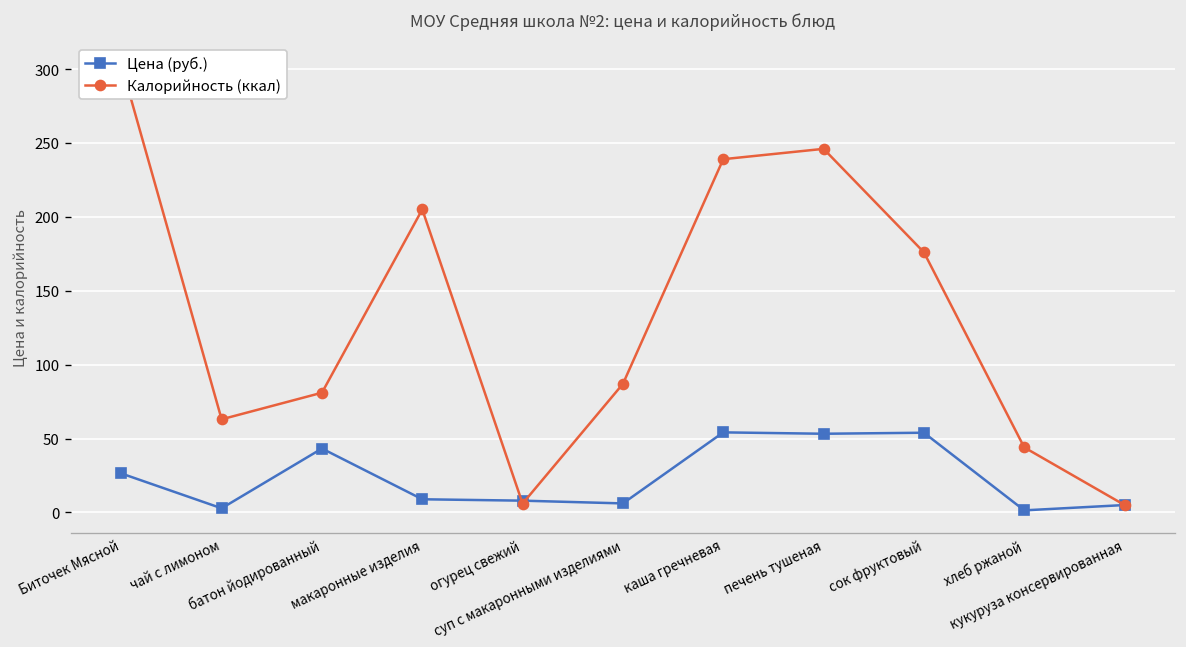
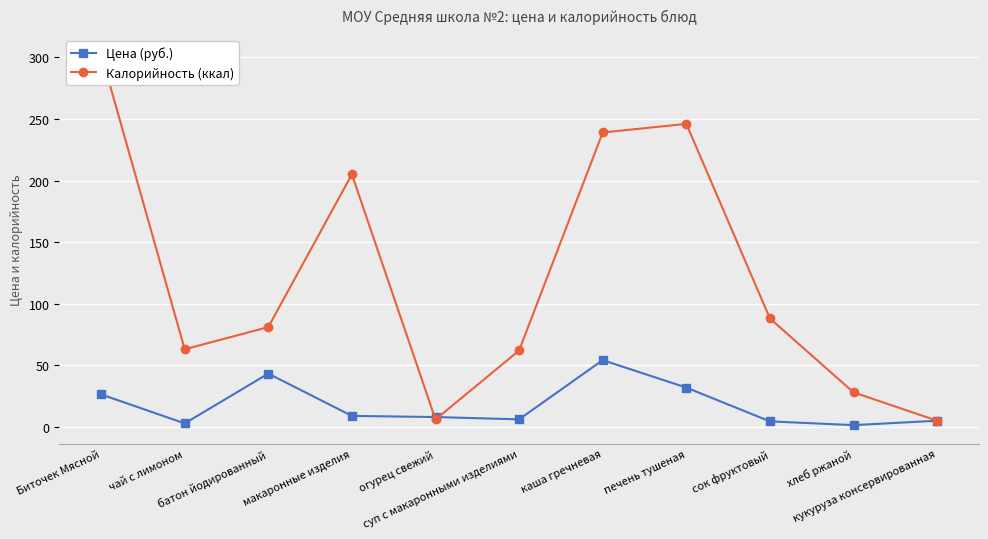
  {
    "Цена (руб.)": {
      "Биточек Мясной": 26,
      "чай с лимоном": 3,
      "батон йодированный": 43,
      "макаронные изделия": 9,
      "суп с макаронными изделиями": 6,
      "каша гречневая": 54,
-     "печень тушеная": 53,
-     "сок фруктовый": 54,
+     "печень тушеная": 32,
+     "сок фруктовый": 4,
      "хлеб ржаной": 1
    },
    "Калорийность (ккал)": {
      "чай с лимоном": 63,
      "батон йодированный": 81,
      "макаронные изделия": 205,
-     "суп с макаронными изделиями": 87,
+     "суп с макаронными изделиями": 62,
      "каша гречневая": 239,
      "печень тушеная": 246,
-     "сок фруктовый": 176,
-     "хлеб ржаной": 44
+     "сок фруктовый": 88,
+     "хлеб ржаной": 28
    }
  }
